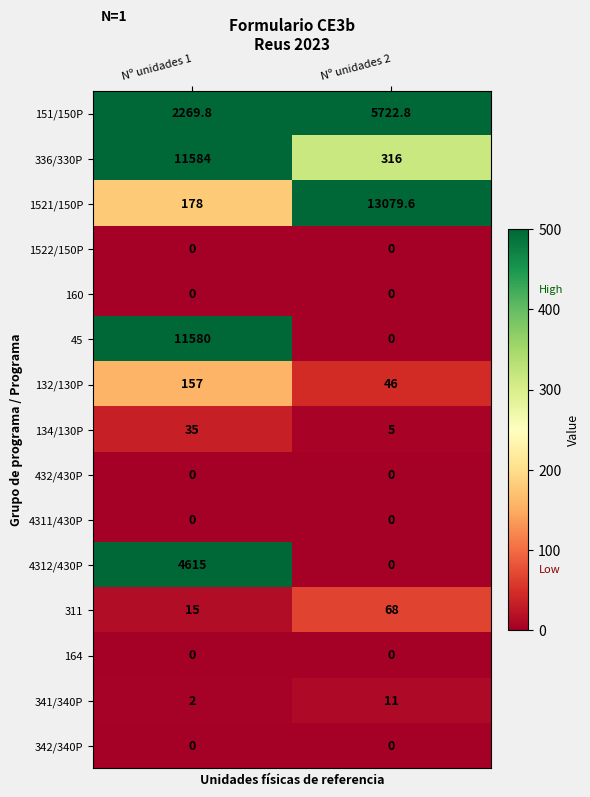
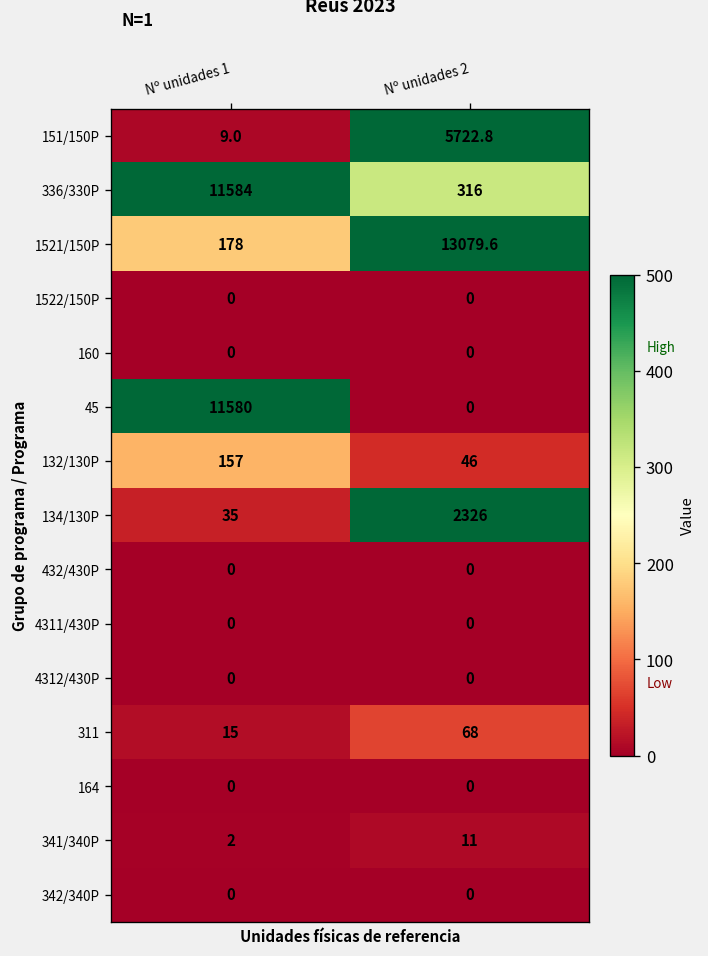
  {
    "151/150P": {
-     "Nº unidades 1": 2269.8,
+     "Nº unidades 1": 9.0,
      "Nº unidades 2": 5722.8
    },
    "336/330P": {
      "Nº unidades 1": 11584,
      "Nº unidades 2": 316
    },
    "1521/150P": {
      "Nº unidades 1": 178,
      "Nº unidades 2": 13079.6
    },
    "1522/150P": {
      "Nº unidades 1": 0,
      "Nº unidades 2": 0
    },
    "160": {
      "Nº unidades 1": 0,
      "Nº unidades 2": 0
    },
    "45": {
      "Nº unidades 1": 11580,
      "Nº unidades 2": 0
    },
    "132/130P": {
      "Nº unidades 1": 157,
      "Nº unidades 2": 46
    },
    "134/130P": {
      "Nº unidades 1": 35,
-     "Nº unidades 2": 5
+     "Nº unidades 2": 2326
    },
    "432/430P": {
      "Nº unidades 1": 0,
      "Nº unidades 2": 0
    },
    "4311/430P": {
      "Nº unidades 1": 0,
      "Nº unidades 2": 0
    },
    "4312/430P": {
-     "Nº unidades 1": 4615,
+     "Nº unidades 1": 0,
      "Nº unidades 2": 0
    },
    "311": {
      "Nº unidades 1": 15,
      "Nº unidades 2": 68
    },
    "164": {
      "Nº unidades 1": 0,
      "Nº unidades 2": 0
    },
    "341/340P": {
      "Nº unidades 1": 2,
      "Nº unidades 2": 11
    },
    "342/340P": {
      "Nº unidades 1": 0,
      "Nº unidades 2": 0
    }
  }
